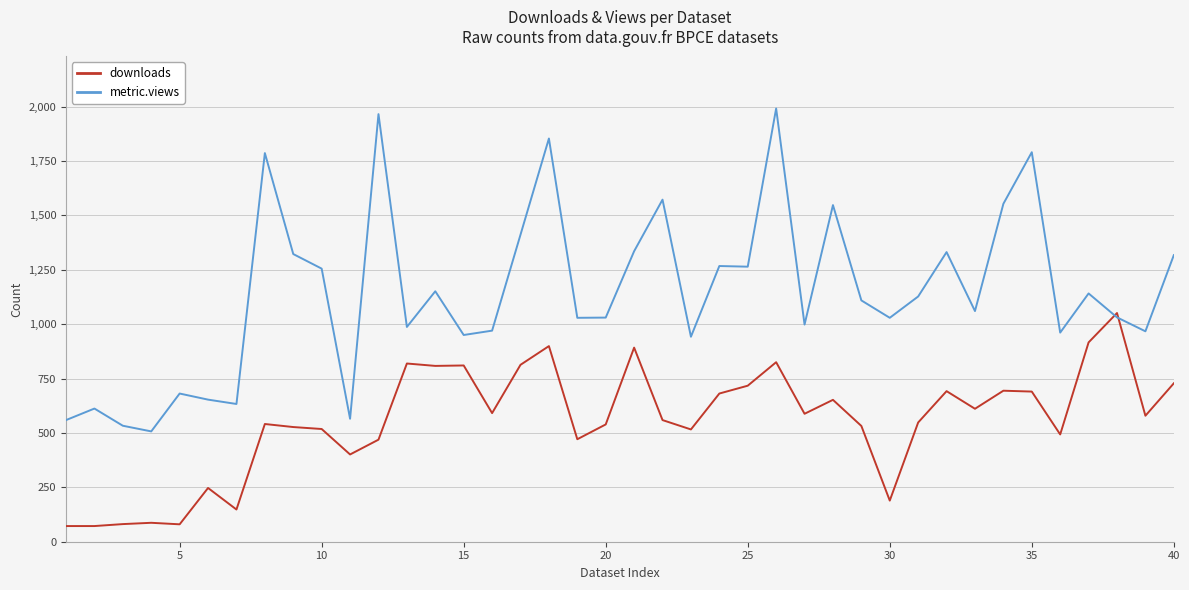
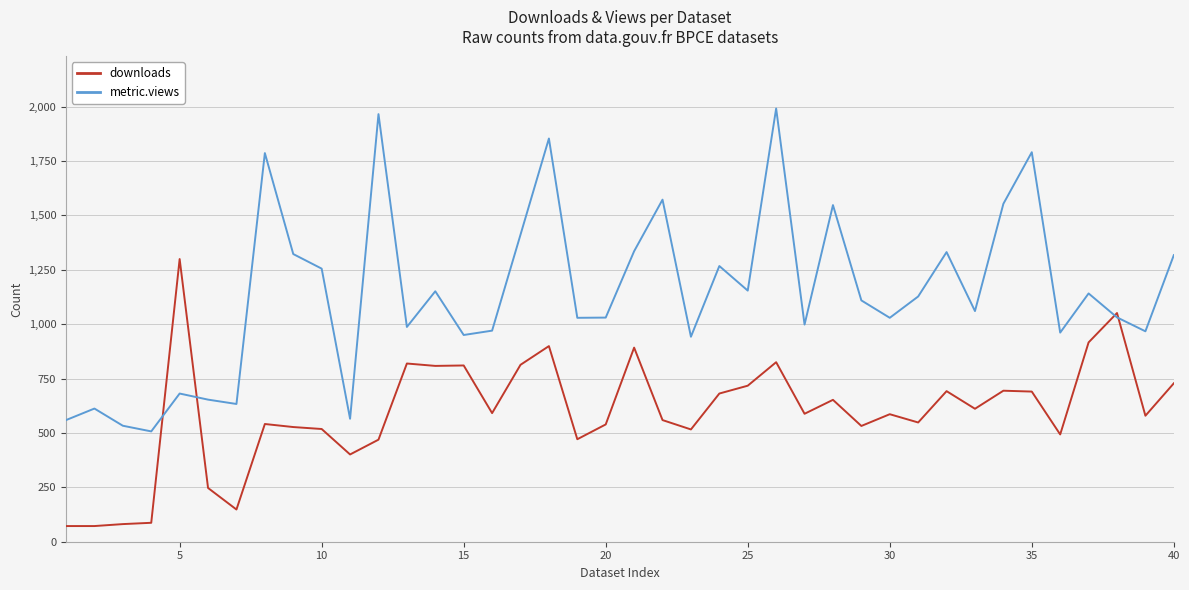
  {
    "downloads": {
-     "5": "80",
+     "5": "1,300",
      "10": "520",
      "15": "810",
      "20": "540",
      "25": "720",
-     "30": "190",
+     "30": "590",
      "35": "690",
      "40": "730"
    },
    "metric.views": {
      "5": "680",
      "10": "1,260",
      "15": "950",
      "20": "1,030",
-     "25": "1,260",
+     "25": "1,150",
      "30": "1,030",
      "35": "1,790",
      "40": "1,320"
    }
  }
